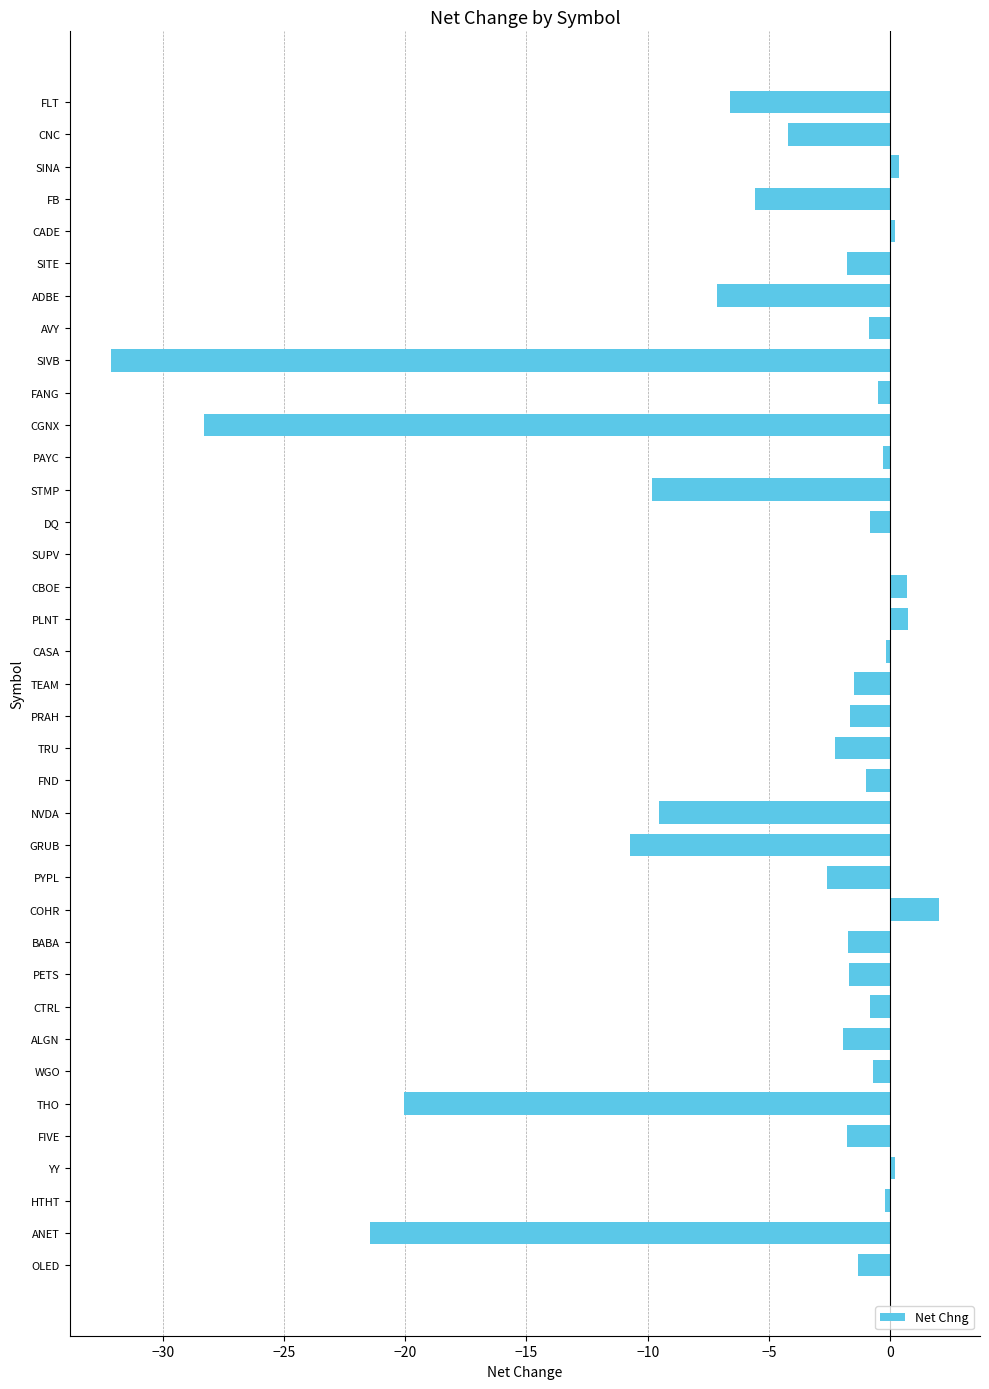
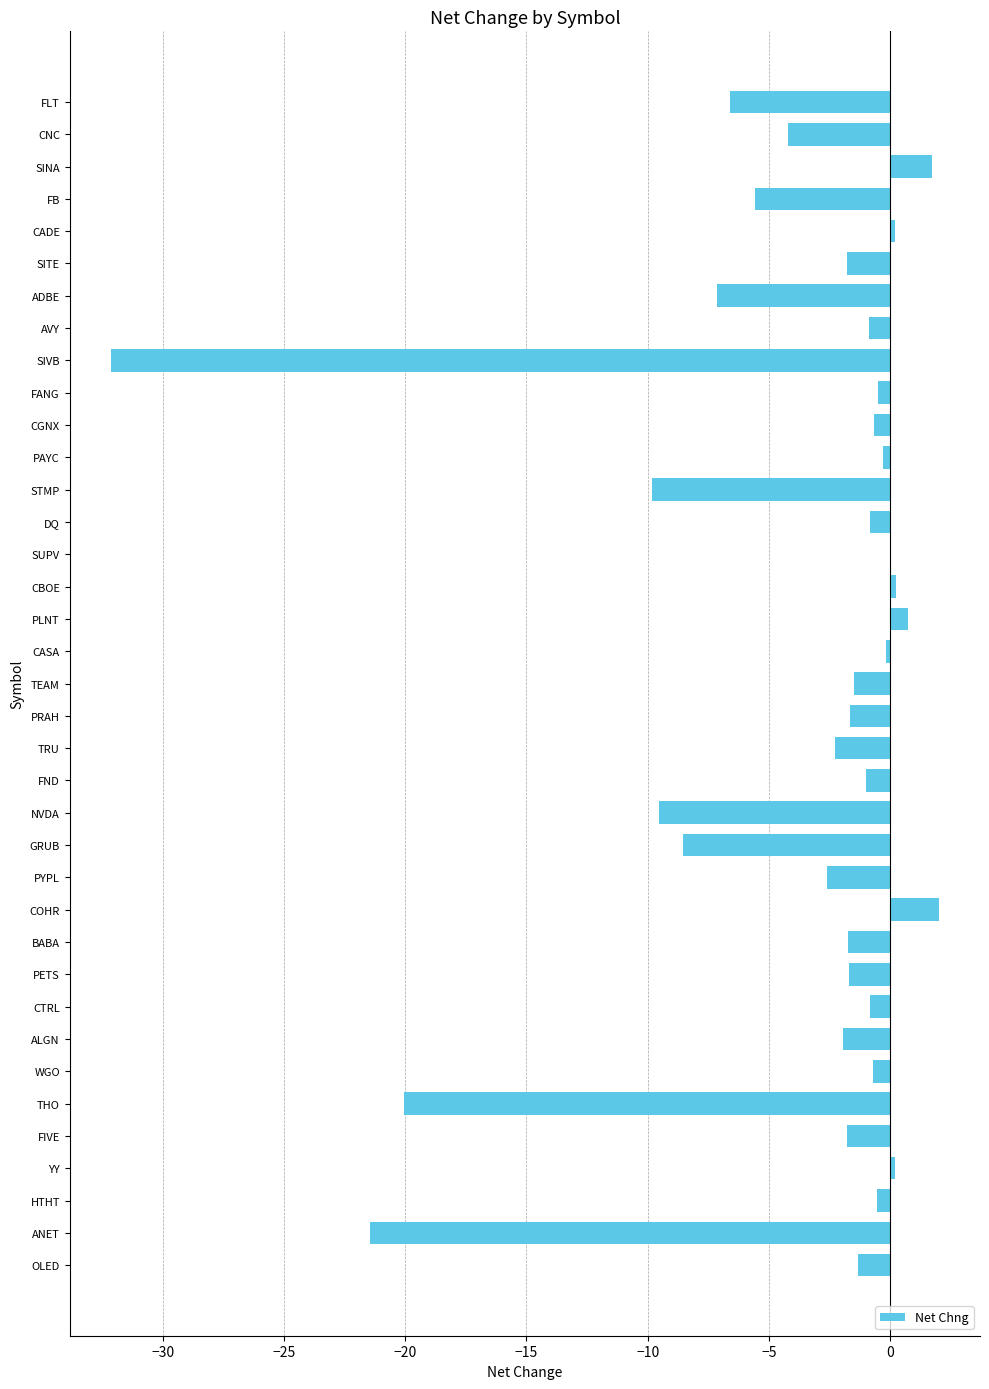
  {
    "FLT": -6.6,
    "CNC": -4.2,
-   "SINA": 0.4,
+   "SINA": 1.7,
    "FB": -5.6,
    "CADE": 0.2,
    "SITE": -1.8,
    "ADBE": -7.1,
    "AVY": -0.9,
    "SIVB": -32.1,
    "FANG": -0.5,
-   "CGNX": -28.3,
+   "CGNX": -0.7,
    "PAYC": -0.3,
    "STMP": -9.8,
    "DQ": -0.8,
-   "CBOE": 0.7,
+   "CBOE": 0.2,
    "PLNT": 0.7,
    "CASA": -0.2,
    "TEAM": -1.5,
    "PRAH": -1.6,
    "TRU": -2.3,
    "FND": -1.0,
    "NVDA": -9.6,
-   "GRUB": -10.7,
+   "GRUB": -8.5,
    "PYPL": -2.6,
    "COHR": 2.0,
    "BABA": -1.7,
    "PETS": -1.7,
    "CTRL": -0.8,
    "ALGN": -1.9,
    "WGO": -0.7,
    "THO": -20.1,
    "FIVE": -1.8,
    "YY": 0.2,
-   "HTHT": -0.2,
+   "HTHT": -0.6,
    "ANET": -21.4,
    "OLED": -1.3
  }
